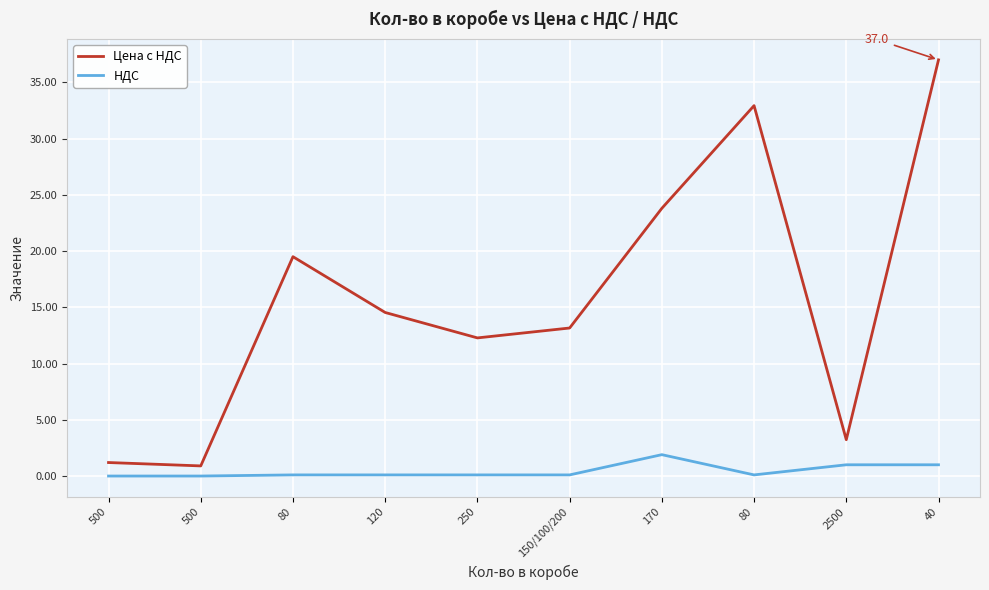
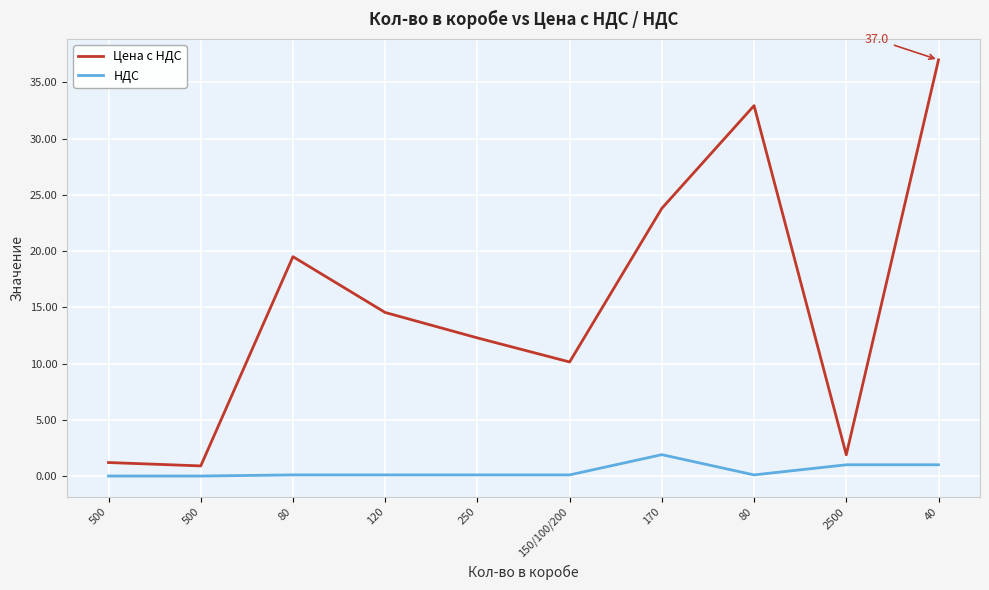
  {
    "Цена с НДС": {
      "120": 14.5,
      "250": 12.3,
-     "150/100/200": 13.2,
+     "150/100/200": 10.1,
      "170": 23.8,
-     "2500": 3.2
+     "2500": 1.9
    },
    "НДС": {
      "120": 0.1,
      "250": 0.1,
      "150/100/200": 0.1,
      "170": 1.9,
      "2500": 1.0,
      "40": 1.0
    }
  }
